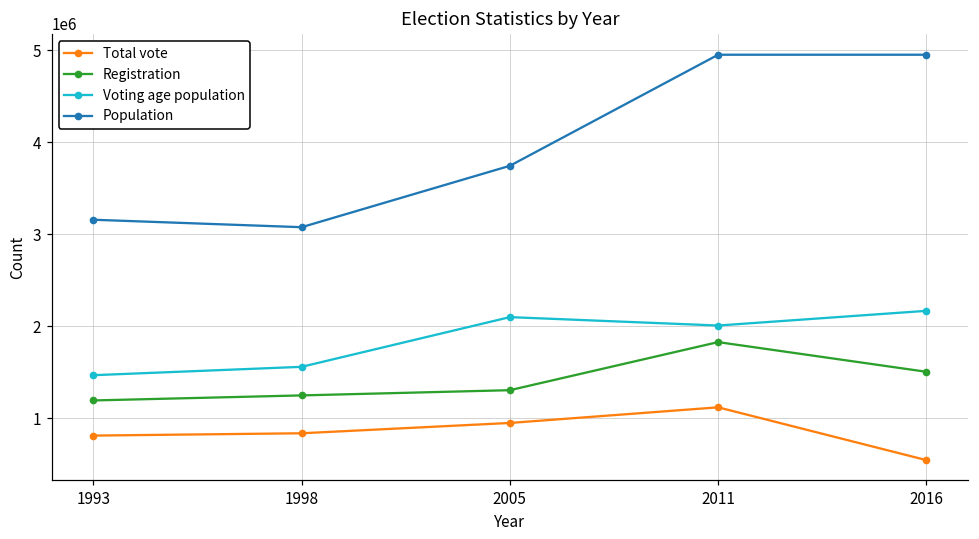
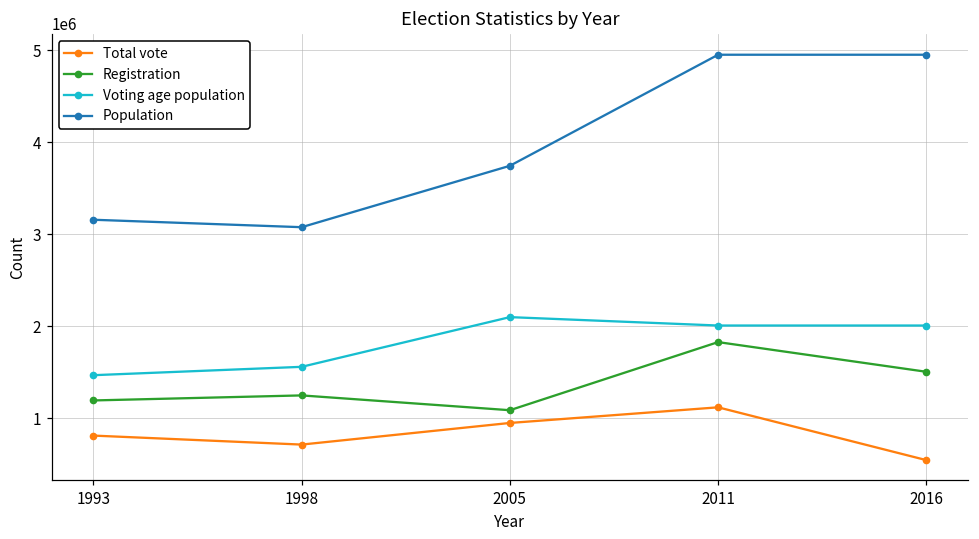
  {
    "Total vote": {
      "1993": 800000,
-     "1998": 800000,
+     "1998": 700000,
      "2005": 900000,
      "2011": 1100000,
      "2016": 500000
    },
    "Registration": {
      "1993": 1200000,
      "1998": 1200000,
-     "2005": 1300000,
+     "2005": 1100000,
      "2011": 1800000,
      "2016": 1500000
    },
    "Voting age population": {
      "1993": 1500000,
      "1998": 1600000,
      "2005": 2100000,
      "2011": 2000000,
-     "2016": 2200000
+     "2016": 2000000
    },
    "Population": {
      "1993": 3200000,
      "1998": 3100000,
      "2005": 3700000,
      "2011": 5000000,
      "2016": 5000000
    }
  }
